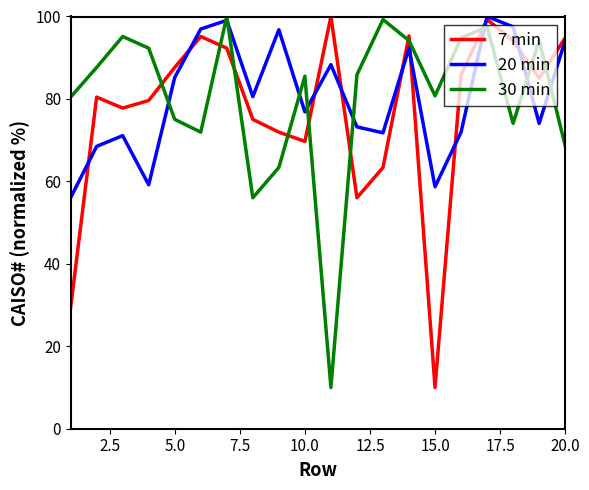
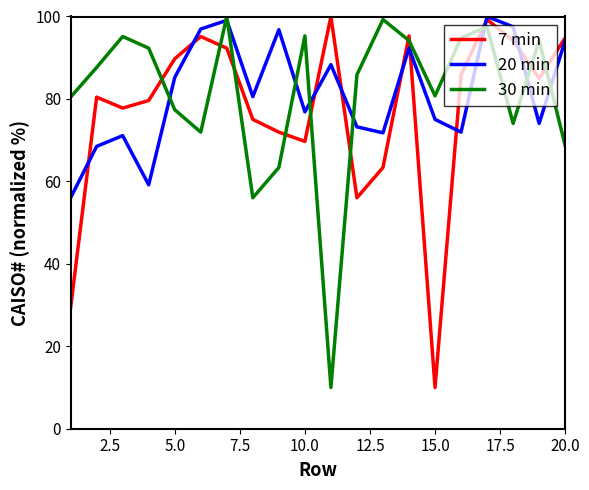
  {
    "7 min": {
-     "5.0": 88,
+     "5.0": 90,
      "10.0": 70,
      "15.0": 10,
      "20.0": 95
    },
    "20 min": {
      "5.0": 85,
      "10.0": 77,
-     "15.0": 59,
+     "15.0": 75,
      "20.0": 94
    },
    "30 min": {
-     "5.0": 75,
-     "10.0": 86,
+     "5.0": 77,
+     "10.0": 95,
      "15.0": 81,
      "20.0": 69
    }
  }
